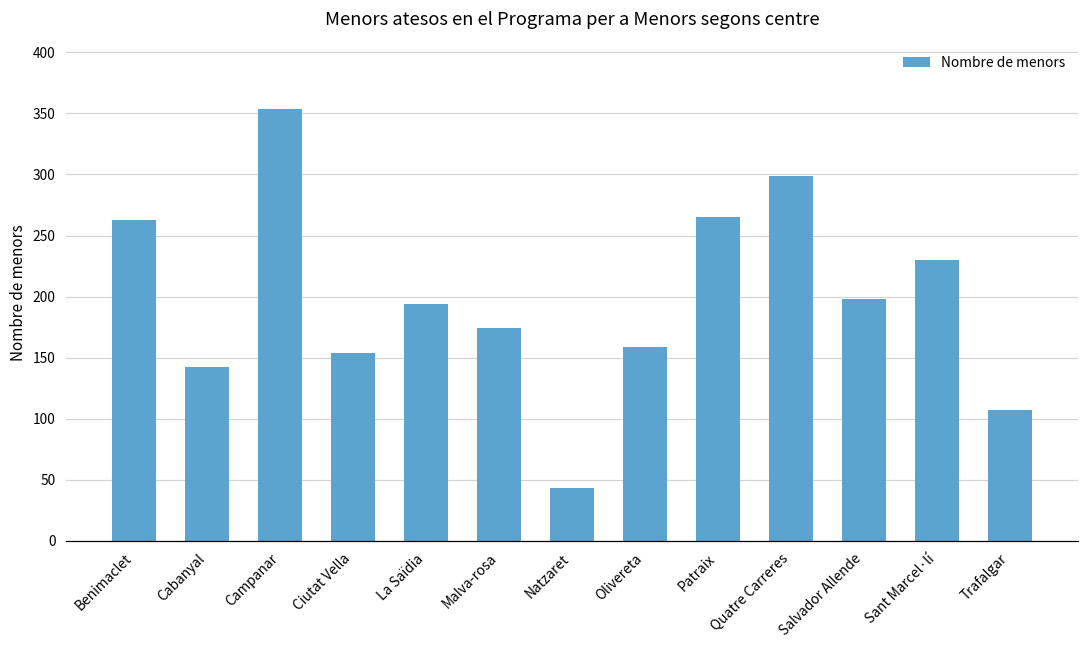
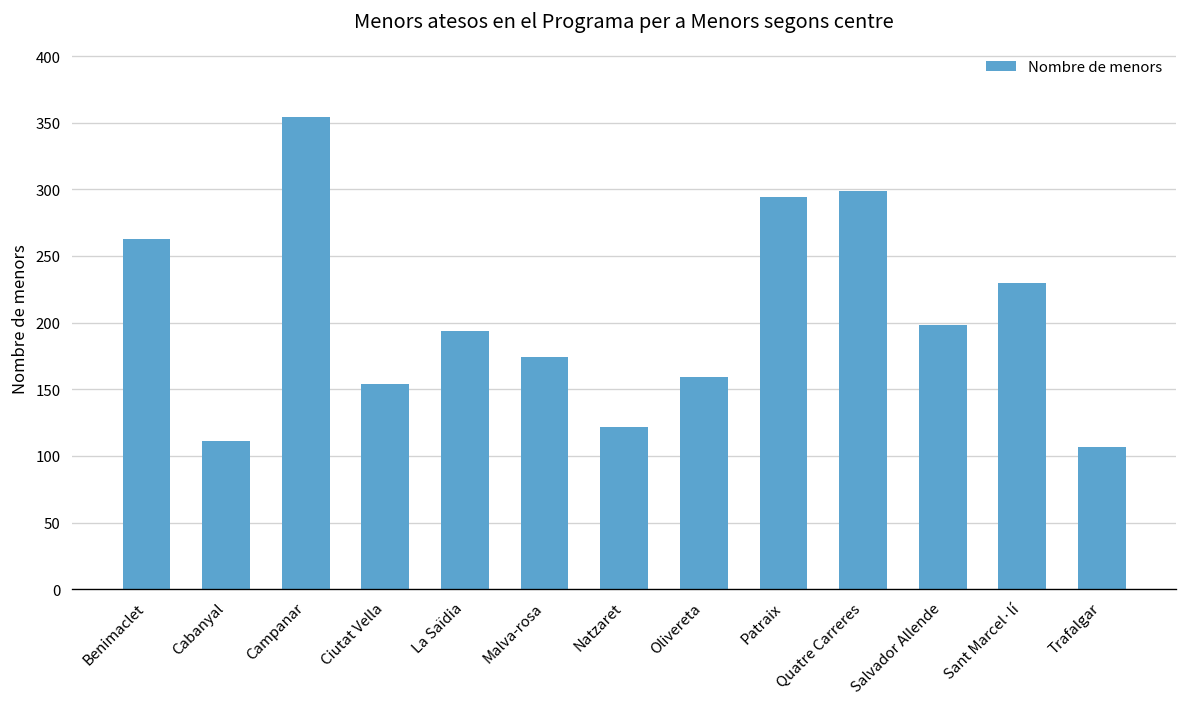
  {
    "Benimaclet": 263,
-   "Cabanyal": 142,
+   "Cabanyal": 111,
    "Campanar": 354,
    "Ciutat Vella": 154,
    "La Saïdia": 194,
    "Malva-rosa": 174,
-   "Natzaret": 43,
+   "Natzaret": 122,
    "Olivereta": 159,
-   "Patraix": 265,
+   "Patraix": 294,
    "Quatre Carreres": 299,
    "Salvador Allende": 198,
    "Sant Marcel·lí": 230,
    "Trafalgar": 107
  }
